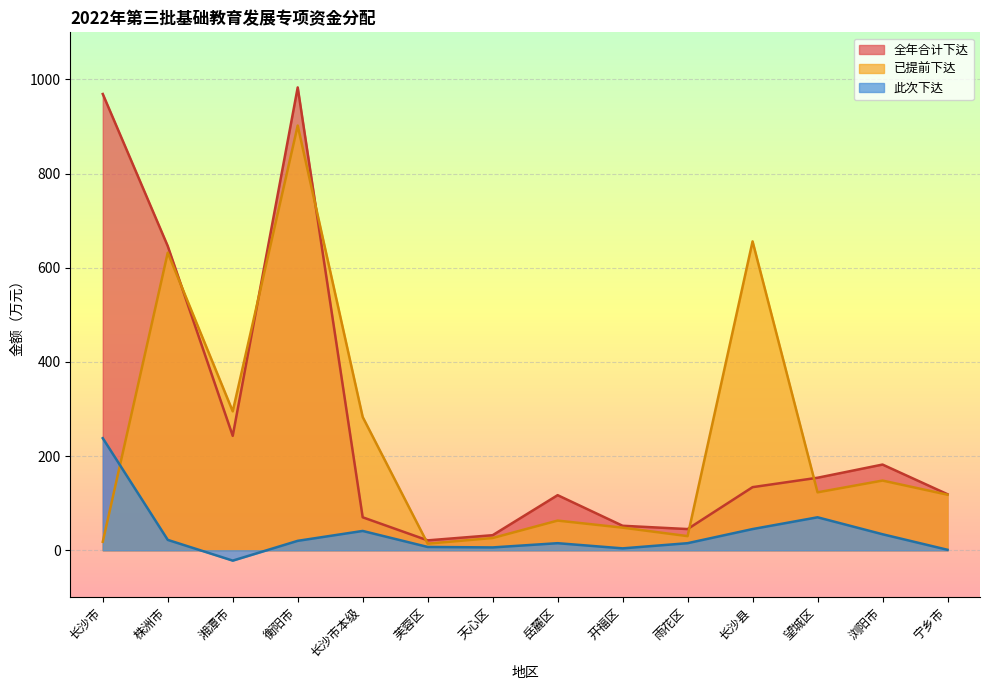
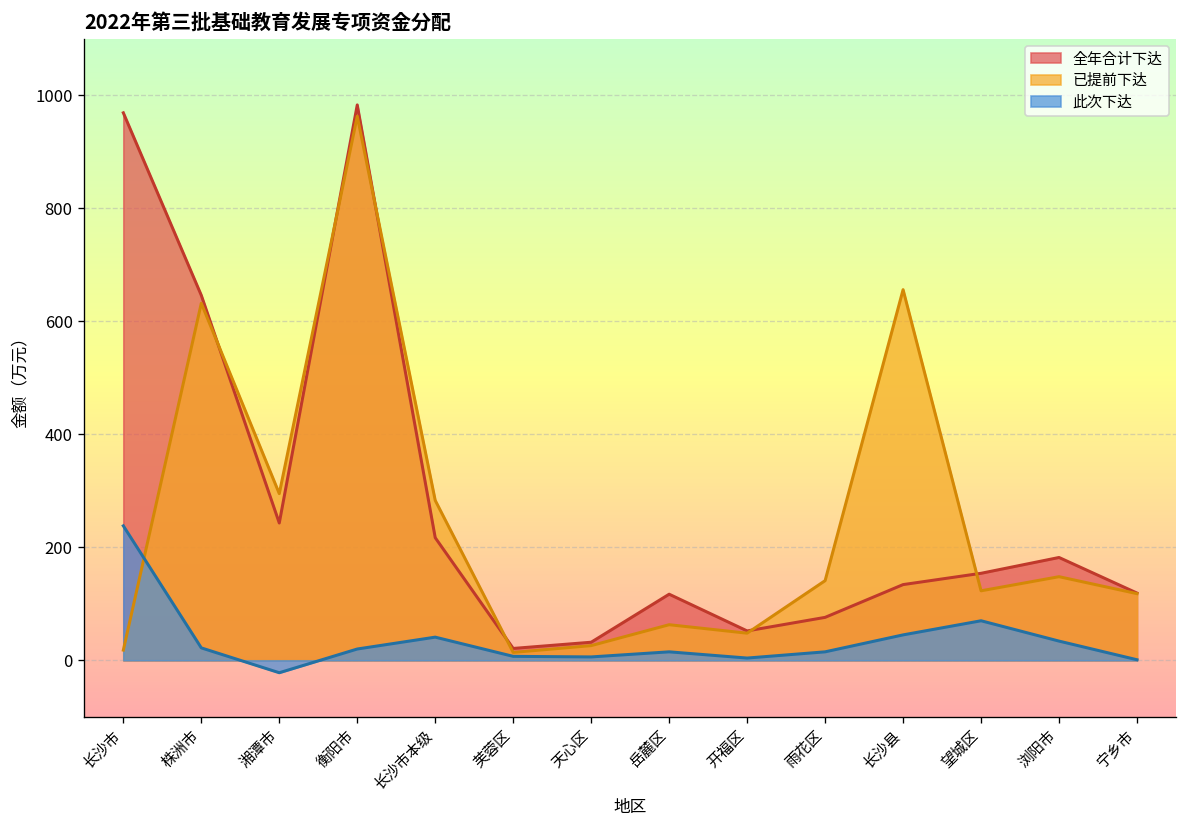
  {
    "全年合计下达": {
      "长沙市": 970,
      "株洲市": 650,
      "湘潭市": 240,
      "衡阳市": 980,
-     "长沙市本级": 70,
+     "长沙市本级": 220,
      "芙蓉区": 20,
      "天心区": 30,
      "岳麓区": 120,
-     "雨花区": 50,
+     "雨花区": 80,
      "长沙县": 130,
      "望城区": 150,
      "浏阳市": 180
    },
    "已提前下达": {
      "长沙市": 20,
      "株洲市": 630,
      "湘潭市": 300,
-     "衡阳市": 900,
+     "衡阳市": 960,
      "长沙市本级": 280,
      "芙蓉区": 10,
      "天心区": 30,
      "岳麓区": 60,
-     "雨花区": 30,
+     "雨花区": 140,
      "长沙县": 660,
      "望城区": 120,
      "浏阳市": 150
    }
  }
